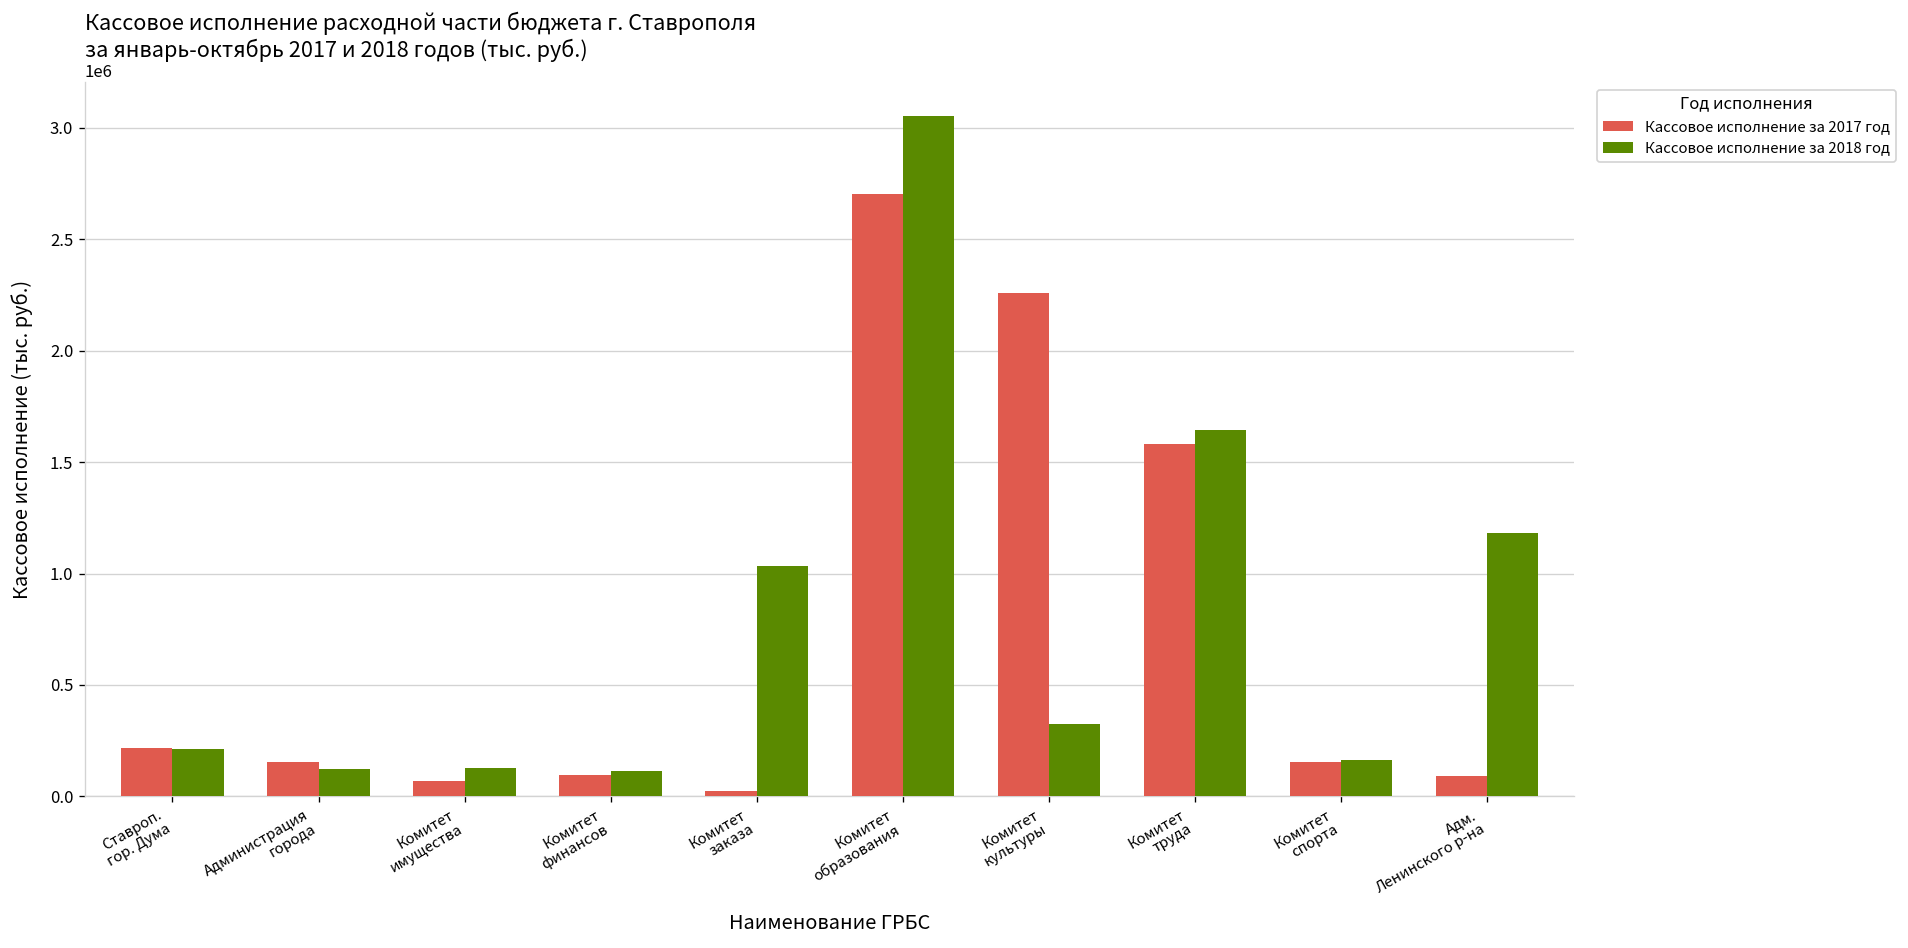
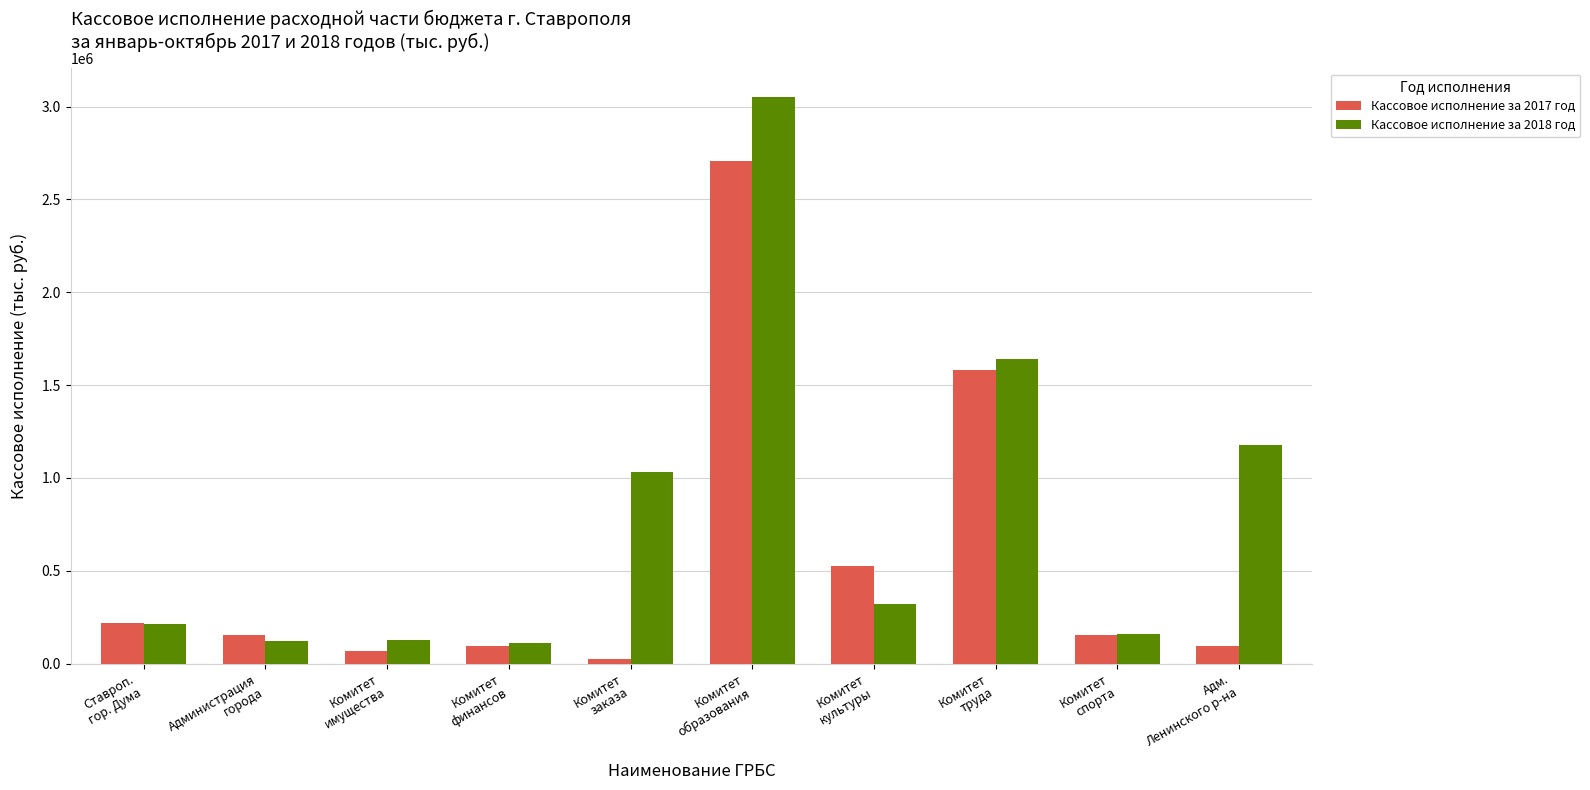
  {
    "Кассовое исполнение за 2017 год": {
      "Ставроп. гор. Дума": 220000,
      "Администрация города": 150000,
      "Комитет имущества": 70000,
      "Комитет финансов": 90000,
      "Комитет заказа": 30000,
      "Комитет образования": 2700000,
-     "Комитет культуры": 2260000,
+     "Комитет культуры": 520000,
      "Комитет труда": 1580000,
      "Комитет спорта": 150000,
      "Адм. Ленинского р-на": 90000
    },
    "Кассовое исполнение за 2018 год": {
      "Ставроп. гор. Дума": 210000,
      "Администрация города": 120000,
      "Комитет имущества": 130000,
      "Комитет финансов": 110000,
      "Комитет заказа": 1030000,
      "Комитет образования": 3050000,
      "Комитет культуры": 320000,
      "Комитет труда": 1640000,
      "Комитет спорта": 160000,
      "Адм. Ленинского р-на": 1180000
    }
  }
